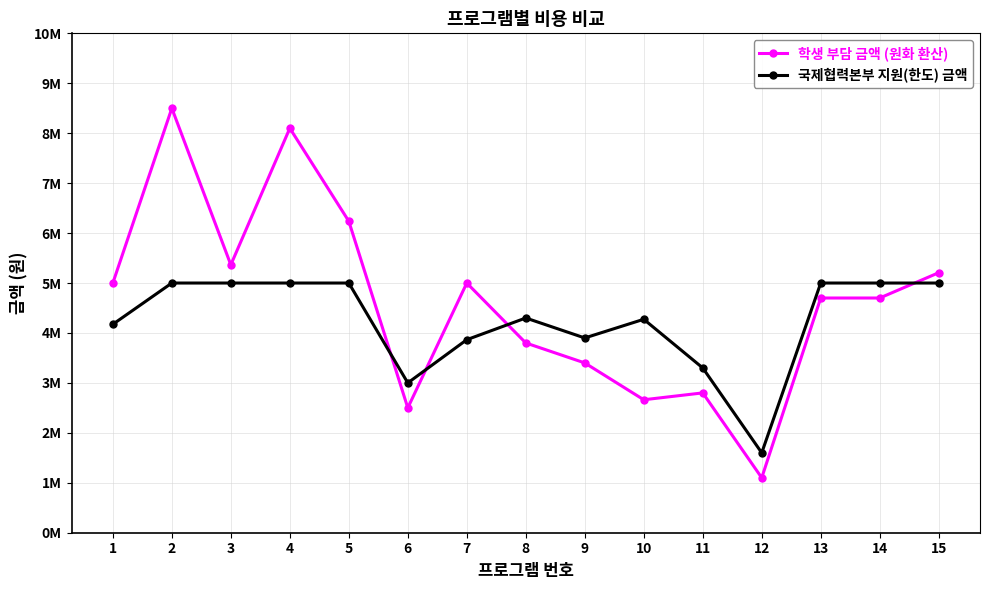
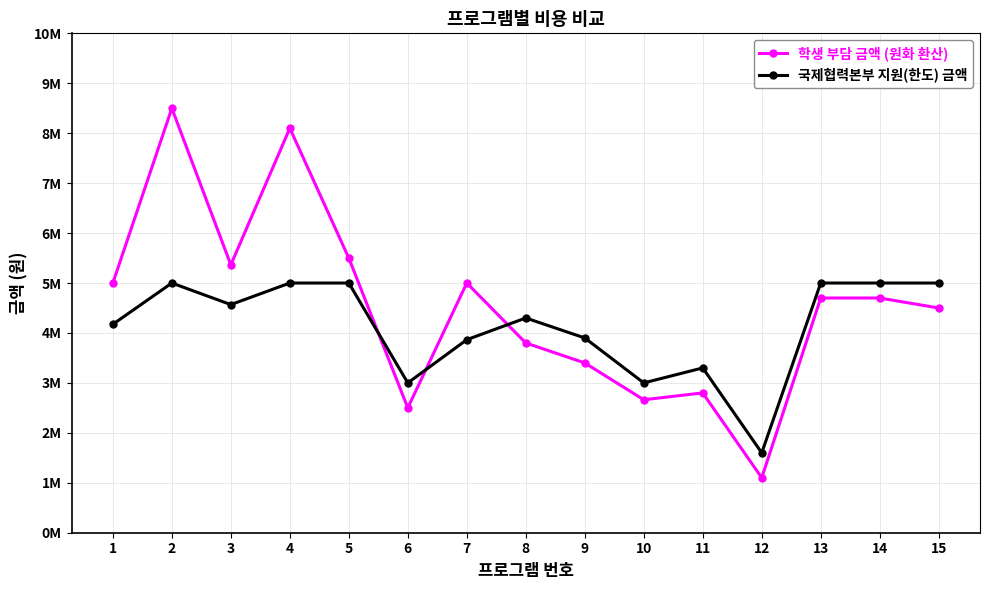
  {
    "학생 부담 금액 (원화 환산)": {
      "1": 5000000,
      "2": 8500000,
      "3": 5400000,
      "4": 8100000,
-     "5": 6200000,
+     "5": 5500000,
      "6": 2500000,
      "7": 5000000,
      "8": 3800000,
      "9": 3400000,
      "10": 2700000,
      "11": 2800000,
      "12": 1100000,
      "13": 4700000,
      "14": 4700000,
-     "15": 5200000
+     "15": 4500000
    },
    "국제협력본부 지원(한도) 금액": {
      "1": 4200000,
      "2": 5000000,
-     "3": 5000000,
+     "3": 4600000,
      "4": 5000000,
      "5": 5000000,
      "6": 3000000,
      "7": 3900000,
      "8": 4300000,
      "9": 3900000,
-     "10": 4300000,
+     "10": 3000000,
      "11": 3300000,
      "12": 1600000,
      "13": 5000000,
      "14": 5000000,
      "15": 5000000
    }
  }
